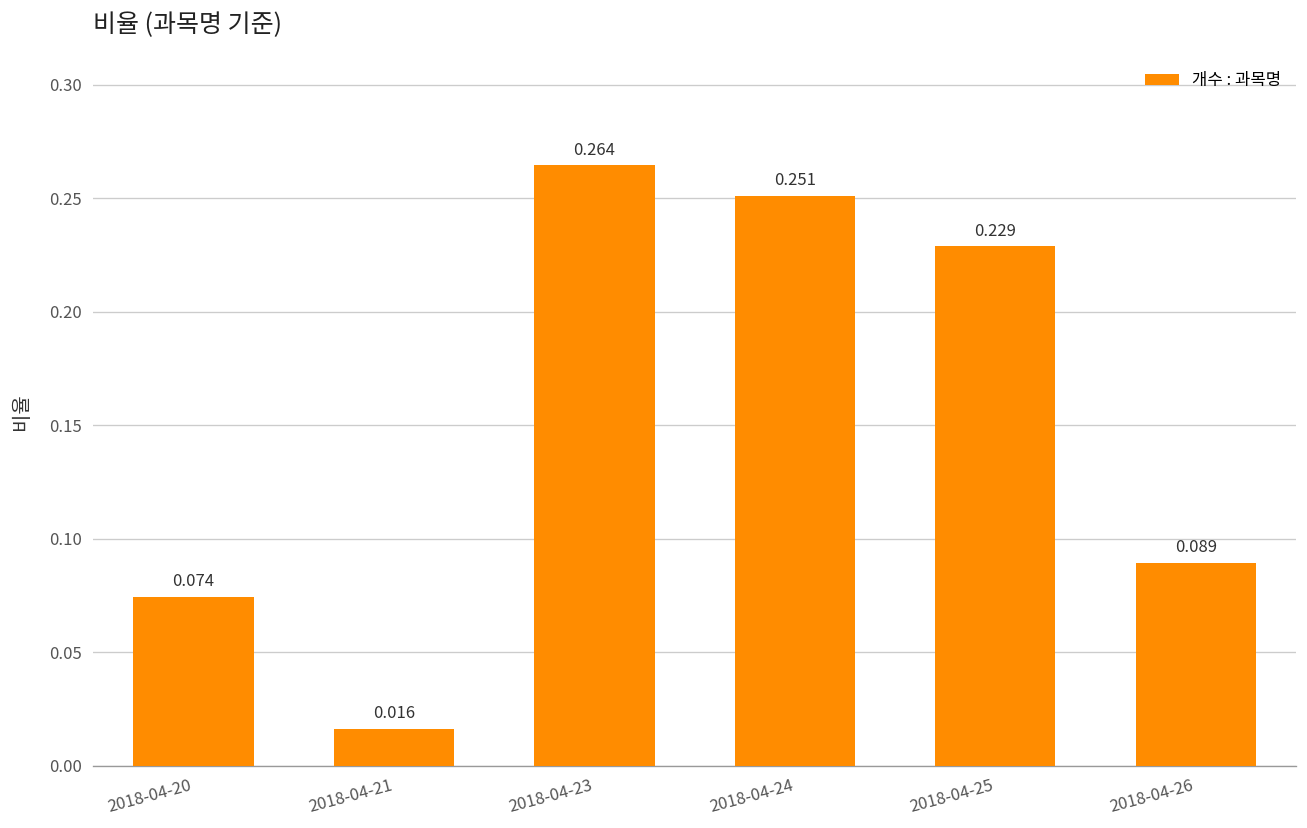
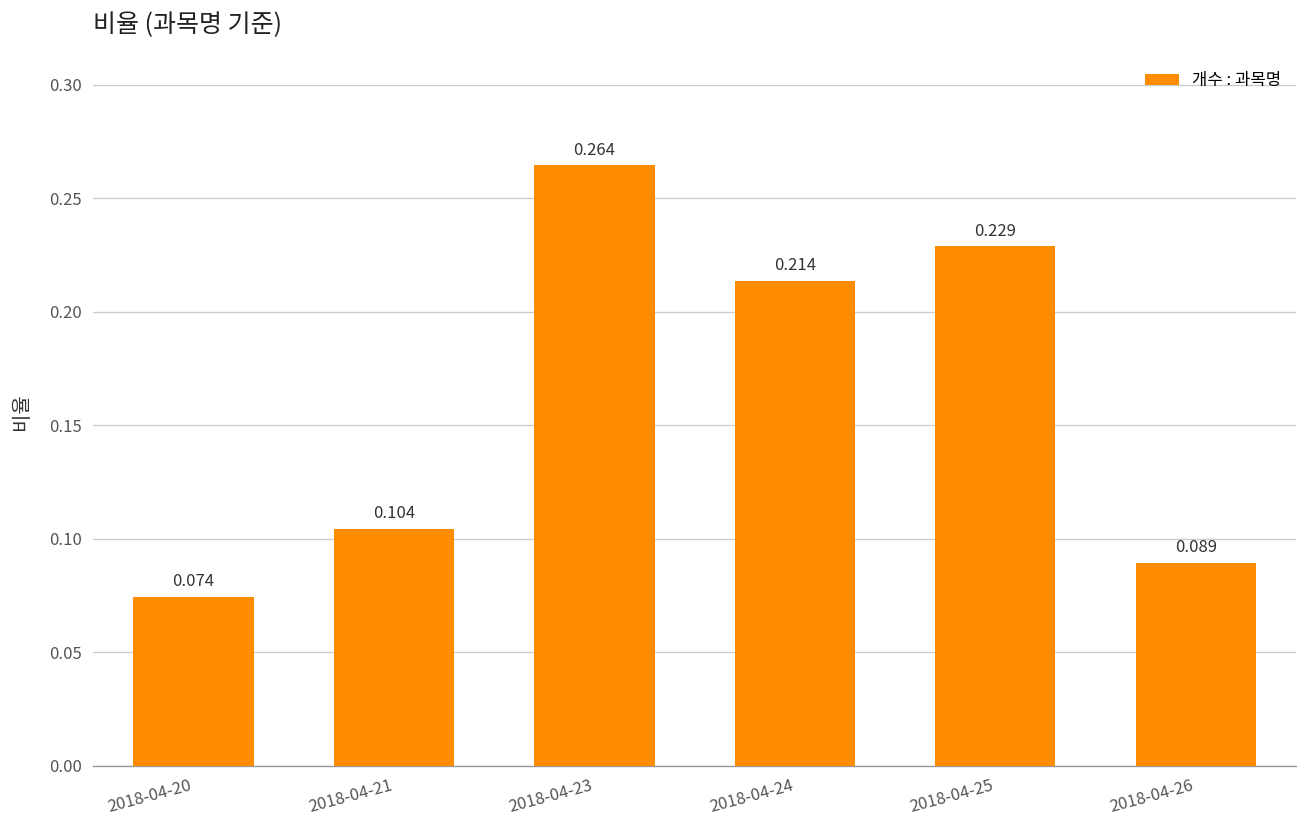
  {
    "2018-04-20": 0.074,
-   "2018-04-21": 0.016,
+   "2018-04-21": 0.104,
    "2018-04-23": 0.264,
-   "2018-04-24": 0.251,
+   "2018-04-24": 0.214,
    "2018-04-25": 0.229,
    "2018-04-26": 0.089
  }
